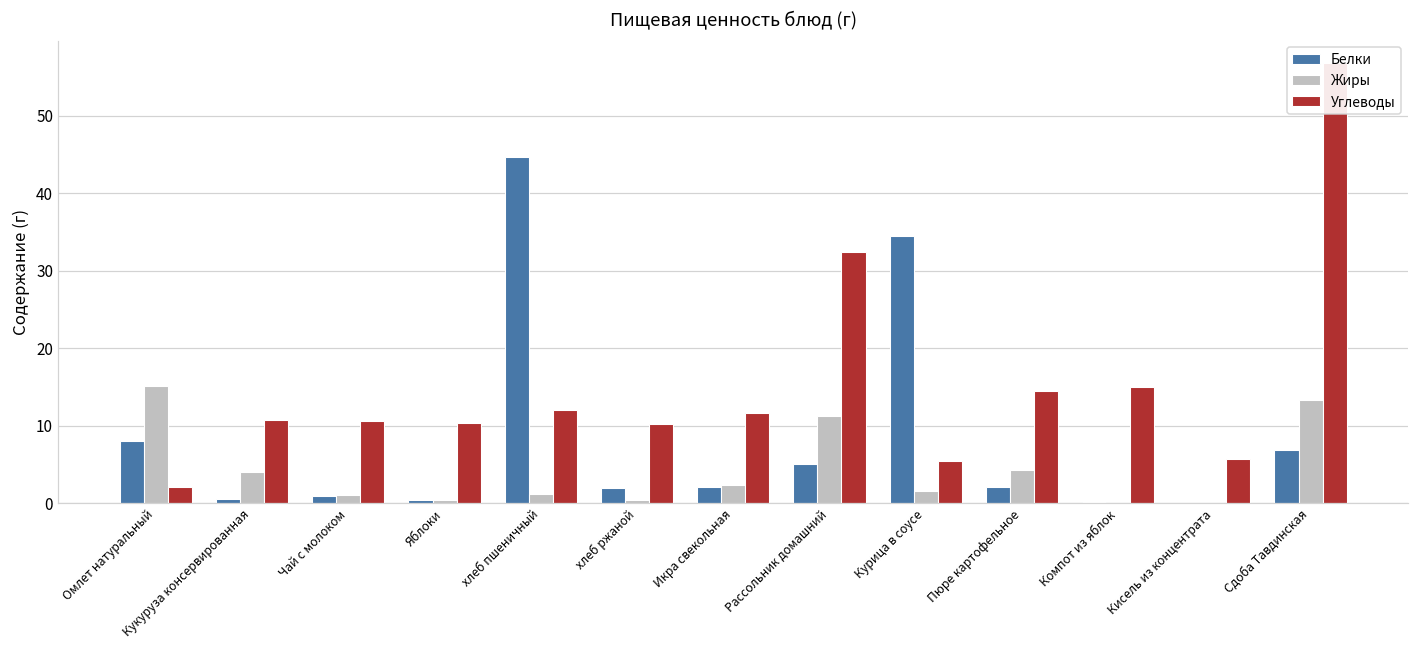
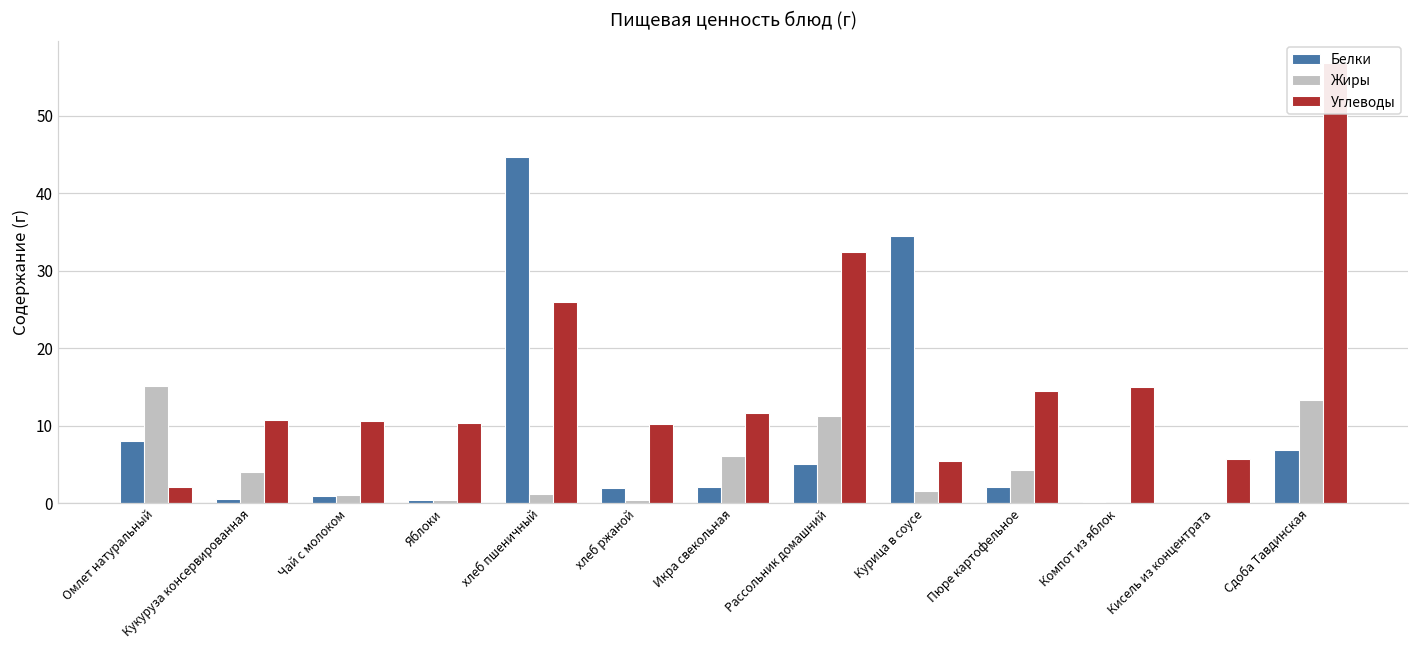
  {
    "Белки": {
      "Омлет натуральный": 8,
      "Кукуруза консервированная": 1,
      "Чай с молоком": 1,
      "Яблоки": 0,
      "хлеб пшеничный": 45,
      "хлеб ржаной": 2,
      "Икра свекольная": 2,
      "Рассольник домашний": 5,
      "Курица в соусе": 35,
      "Пюре картофельное": 2,
      "Кисель из концентрата": 0,
      "Сдоба Тавдинская": 7
    },
    "Жиры": {
      "Омлет натуральный": 15,
      "Кукуруза консервированная": 4,
      "Чай с молоком": 1,
      "Яблоки": 0,
      "хлеб пшеничный": 1,
      "хлеб ржаной": 0,
-     "Икра свекольная": 2,
+     "Икра свекольная": 6,
      "Рассольник домашний": 11,
      "Курица в соусе": 2,
      "Пюре картофельное": 4,
      "Компот из яблок": 0,
      "Кисель из концентрата": 0,
      "Сдоба Тавдинская": 13
    },
    "Углеводы": {
      "Омлет натуральный": 2,
      "Кукуруза консервированная": 11,
      "Чай с молоком": 11,
      "Яблоки": 10,
-     "хлеб пшеничный": 12,
+     "хлеб пшеничный": 26,
      "хлеб ржаной": 10,
      "Икра свекольная": 12,
      "Рассольник домашний": 32,
      "Курица в соусе": 5,
      "Пюре картофельное": 14,
      "Компот из яблок": 15,
      "Кисель из концентрата": 6
    }
  }
